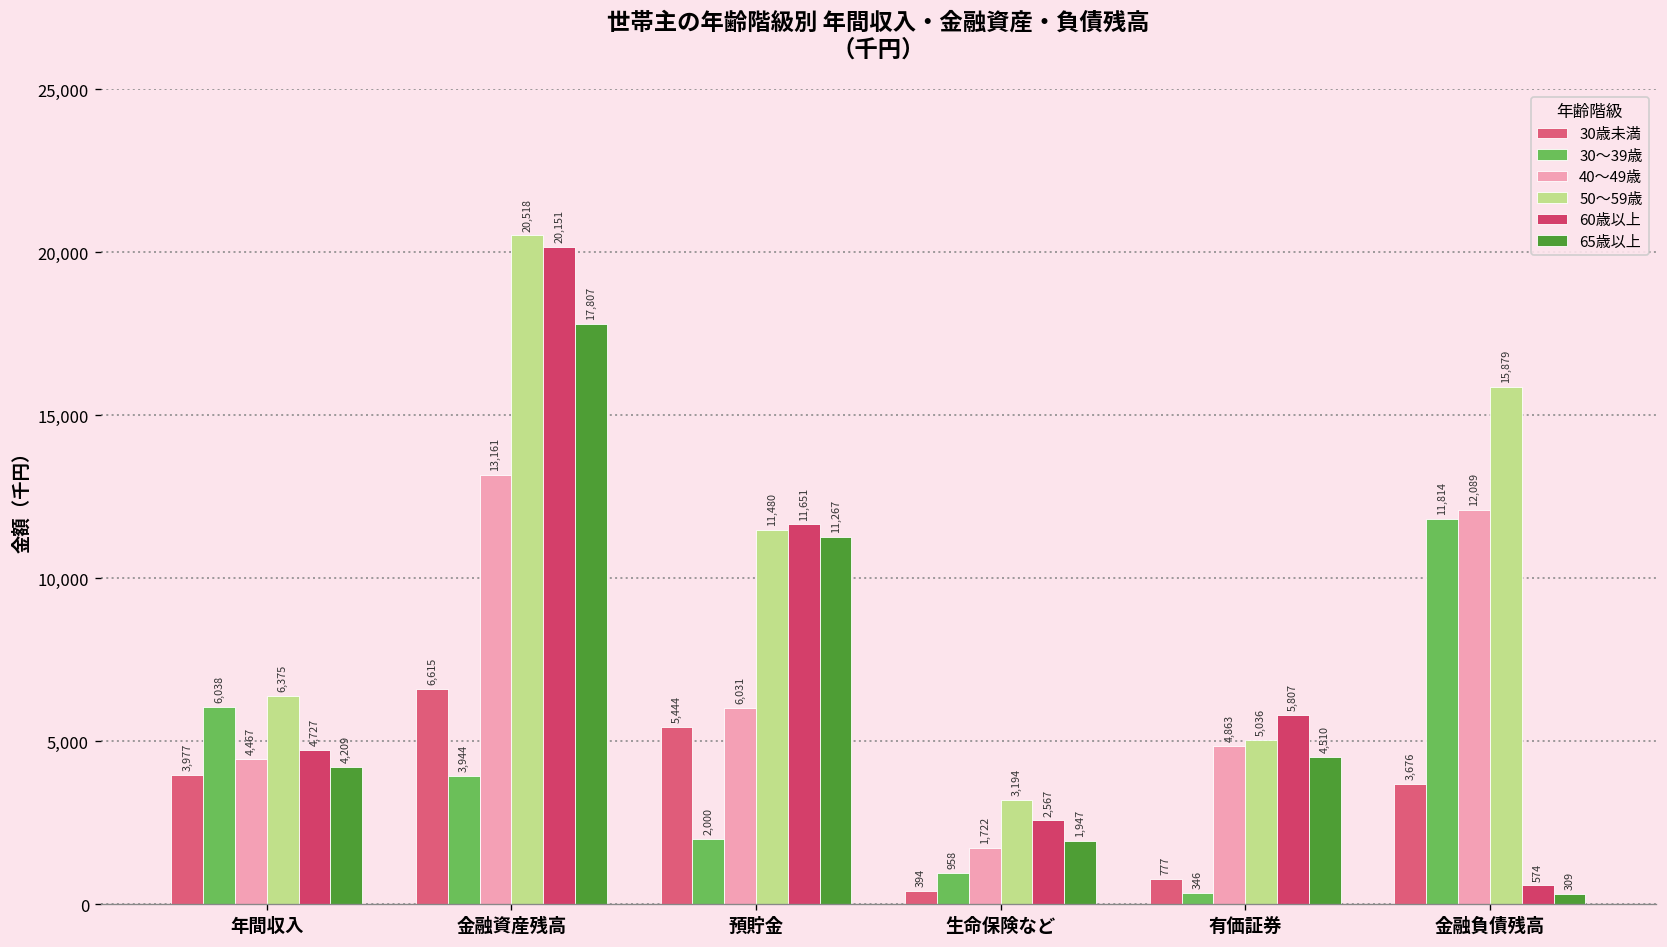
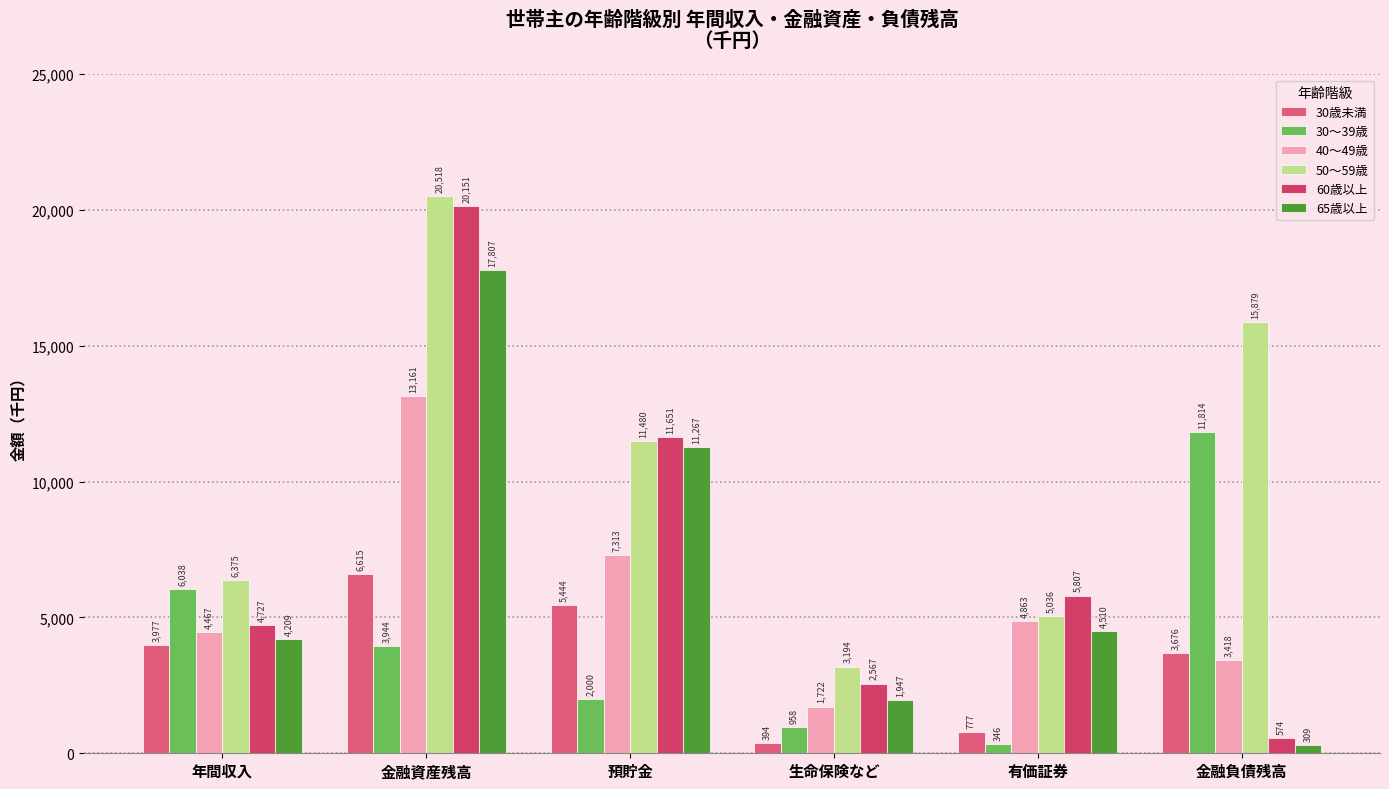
  {
    "40〜49歳": {
      "年間収入": "4,467",
      "金融資産残高": "13,161",
-     "預貯金": "6,031",
+     "預貯金": "7,313",
      "生命保険など": "1,722",
      "有価証券": "4,863",
-     "金融負債残高": "12,089"
+     "金融負債残高": "3,418"
    },
    "50〜59歳": {
      "年間収入": "6,375",
      "金融資産残高": "20,518",
      "預貯金": "11,480",
      "生命保険など": "3,194",
      "有価証券": "5,036",
      "金融負債残高": "15,879"
    }
  }
